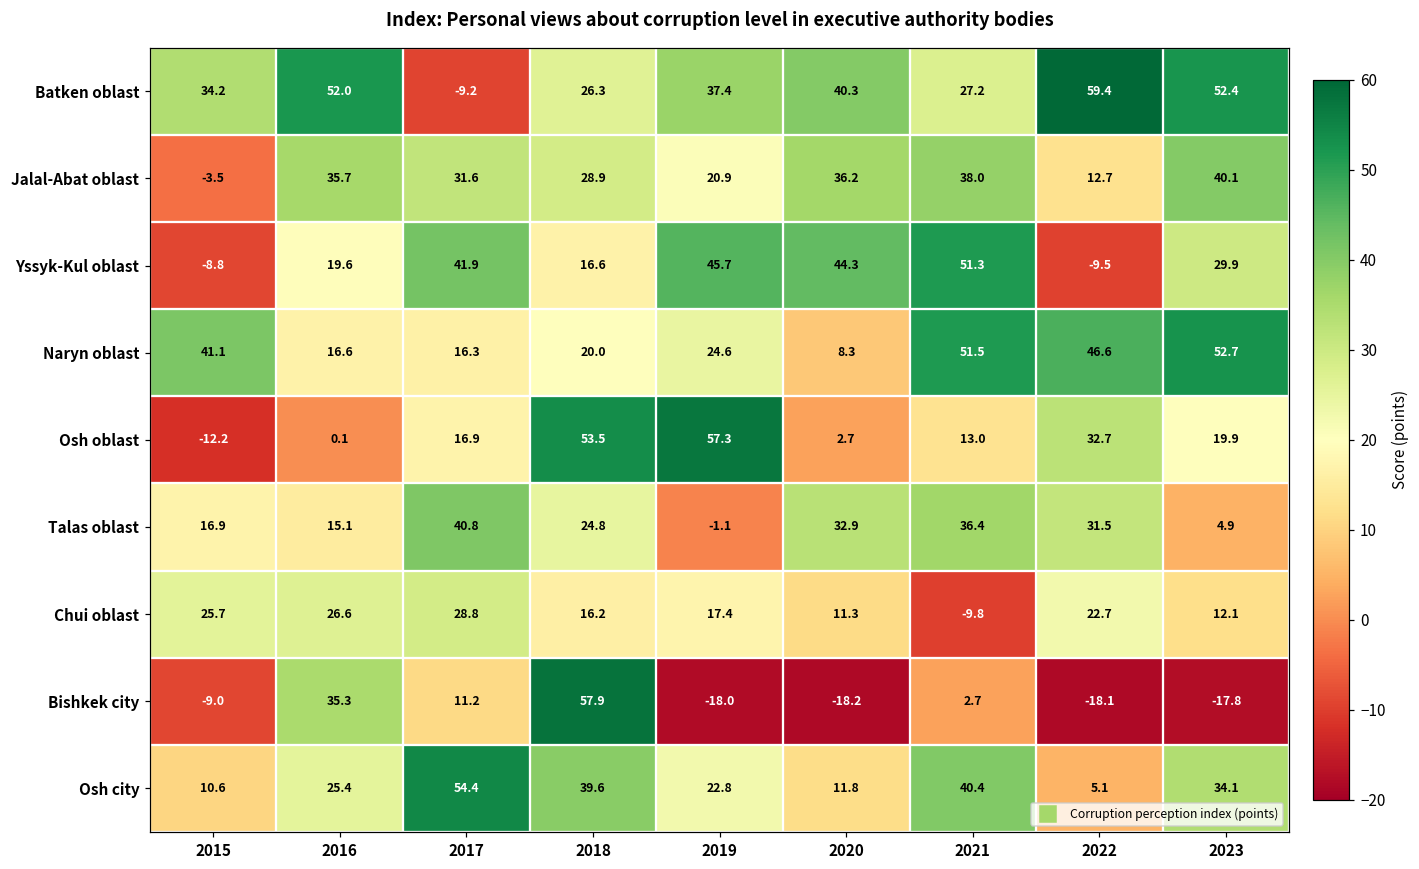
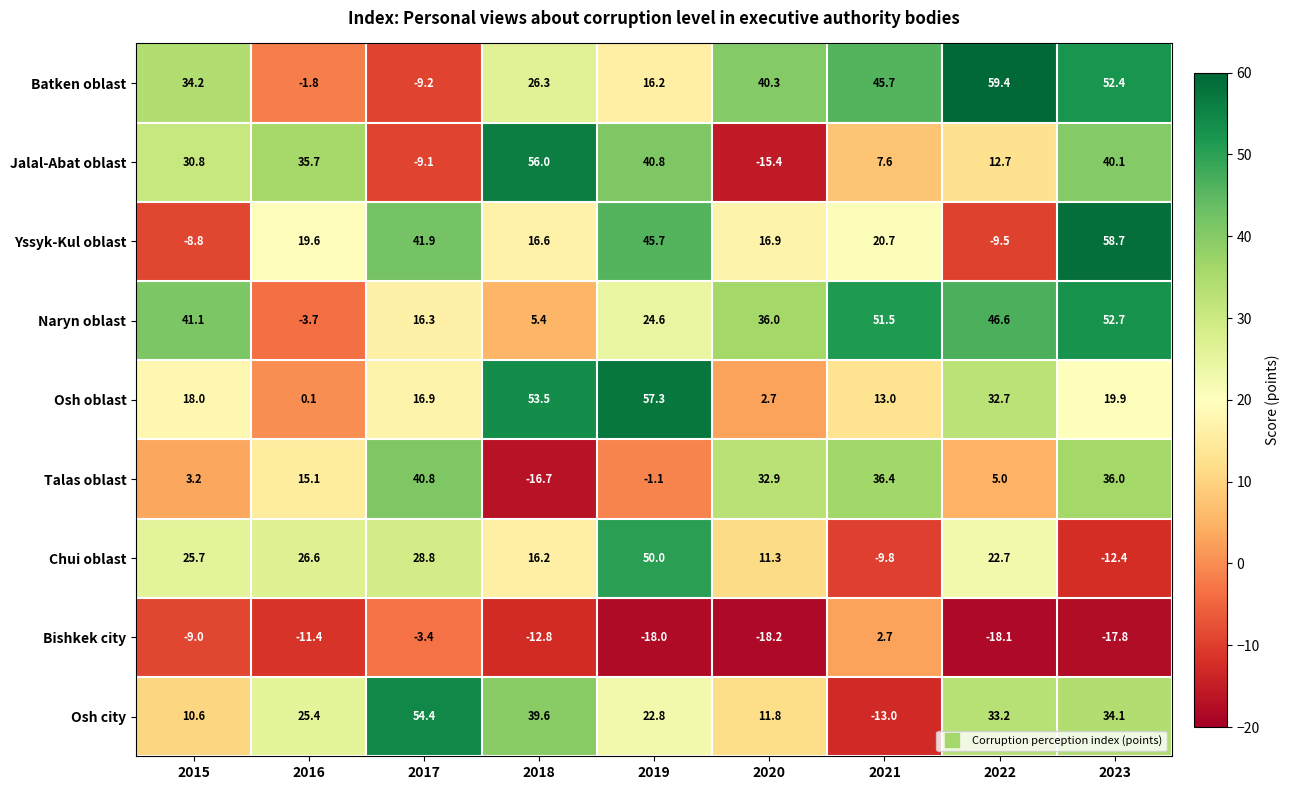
  {
    "Batken oblast": {
      "2015": 34.2,
-     "2016": 52.0,
+     "2016": -1.8,
      "2017": -9.2,
      "2018": 26.3,
-     "2019": 37.4,
+     "2019": 16.2,
      "2020": 40.3,
-     "2021": 27.2,
+     "2021": 45.7,
      "2022": 59.4,
      "2023": 52.4
    },
    "Jalal-Abat oblast": {
-     "2015": -3.5,
+     "2015": 30.8,
      "2016": 35.7,
-     "2017": 31.6,
-     "2018": 28.9,
-     "2019": 20.9,
-     "2020": 36.2,
-     "2021": 38.0,
+     "2017": -9.1,
+     "2018": 56.0,
+     "2019": 40.8,
+     "2020": -15.4,
+     "2021": 7.6,
      "2022": 12.7,
      "2023": 40.1
    },
    "Yssyk-Kul oblast": {
      "2015": -8.8,
      "2016": 19.6,
      "2017": 41.9,
      "2018": 16.6,
      "2019": 45.7,
-     "2020": 44.3,
-     "2021": 51.3,
+     "2020": 16.9,
+     "2021": 20.7,
      "2022": -9.5,
-     "2023": 29.9
+     "2023": 58.7
    },
    "Naryn oblast": {
      "2015": 41.1,
-     "2016": 16.6,
+     "2016": -3.7,
      "2017": 16.3,
-     "2018": 20.0,
+     "2018": 5.4,
      "2019": 24.6,
-     "2020": 8.3,
+     "2020": 36.0,
      "2021": 51.5,
      "2022": 46.6,
      "2023": 52.7
    },
    "Osh oblast": {
-     "2015": -12.2,
+     "2015": 18.0,
      "2016": 0.1,
      "2017": 16.9,
      "2018": 53.5,
      "2019": 57.3,
      "2020": 2.7,
      "2021": 13.0,
      "2022": 32.7,
      "2023": 19.9
    },
    "Talas oblast": {
-     "2015": 16.9,
+     "2015": 3.2,
      "2016": 15.1,
      "2017": 40.8,
-     "2018": 24.8,
+     "2018": -16.7,
      "2019": -1.1,
      "2020": 32.9,
      "2021": 36.4,
-     "2022": 31.5,
-     "2023": 4.9
+     "2022": 5.0,
+     "2023": 36.0
    },
    "Chui oblast": {
      "2015": 25.7,
      "2016": 26.6,
      "2017": 28.8,
      "2018": 16.2,
-     "2019": 17.4,
+     "2019": 50.0,
      "2020": 11.3,
      "2021": -9.8,
      "2022": 22.7,
-     "2023": 12.1
+     "2023": -12.4
    },
    "Bishkek city": {
      "2015": -9.0,
-     "2016": 35.3,
-     "2017": 11.2,
-     "2018": 57.9,
+     "2016": -11.4,
+     "2017": -3.4,
+     "2018": -12.8,
      "2019": -18.0,
      "2020": -18.2,
      "2021": 2.7,
      "2022": -18.1,
      "2023": -17.8
    },
    "Osh city": {
      "2015": 10.6,
      "2016": 25.4,
      "2017": 54.4,
      "2018": 39.6,
      "2019": 22.8,
      "2020": 11.8,
-     "2021": 40.4,
-     "2022": 5.1,
+     "2021": -13.0,
+     "2022": 33.2,
      "2023": 34.1
    }
  }
